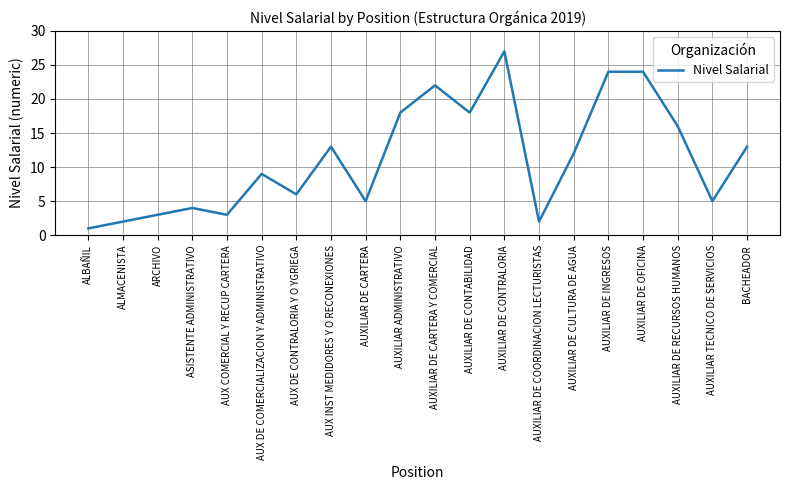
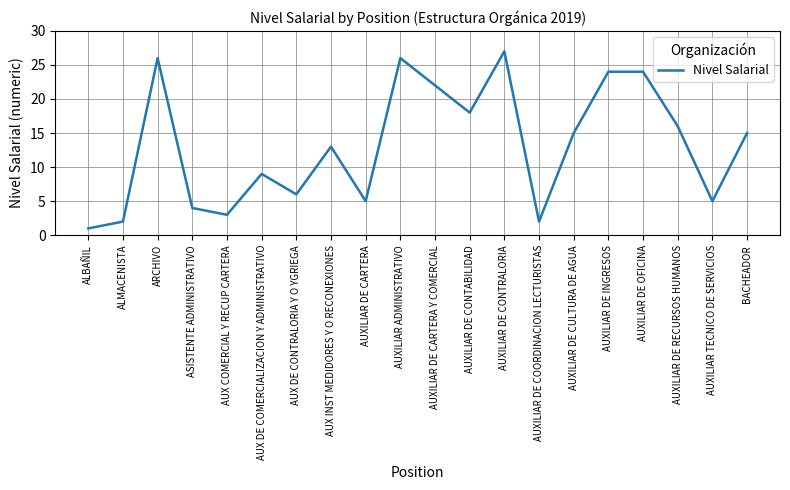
  {
    "ALBAÑIL": 1,
    "ALMACENISTA": 2,
-   "ARCHIVO": 3,
+   "ARCHIVO": 26,
    "ASISTENTE ADMINISTRATIVO": 4,
    "AUX COMERCIAL Y RECUP CARTERA": 3,
    "AUX DE COMERCIALIZACION Y ADMINISTRATIVO": 9,
    "AUX DE CONTRALORIA Y O YGRIEGA": 6,
    "AUX INST MEDIDORES Y O RECONEXIONES": 13,
    "AUXILIAR DE CARTERA": 5,
-   "AUXILIAR ADMINISTRATIVO": 18,
+   "AUXILIAR ADMINISTRATIVO": 26,
    "AUXILIAR DE CARTERA Y COMERCIAL": 22,
    "AUXILIAR DE CONTABILIDAD": 18,
    "AUXILIAR DE CONTRALORIA": 27,
    "AUXILIAR DE COORDINACION LECTURISTAS": 2,
-   "AUXILIAR DE CULTURA DE AGUA": 12,
+   "AUXILIAR DE CULTURA DE AGUA": 15,
    "AUXILIAR DE INGRESOS": 24,
    "AUXILIAR DE OFICINA": 24,
    "AUXILIAR DE RECURSOS HUMANOS": 16,
    "AUXILIAR TECNICO DE SERVICIOS": 5,
-   "BACHEADOR": 13
+   "BACHEADOR": 15
  }
